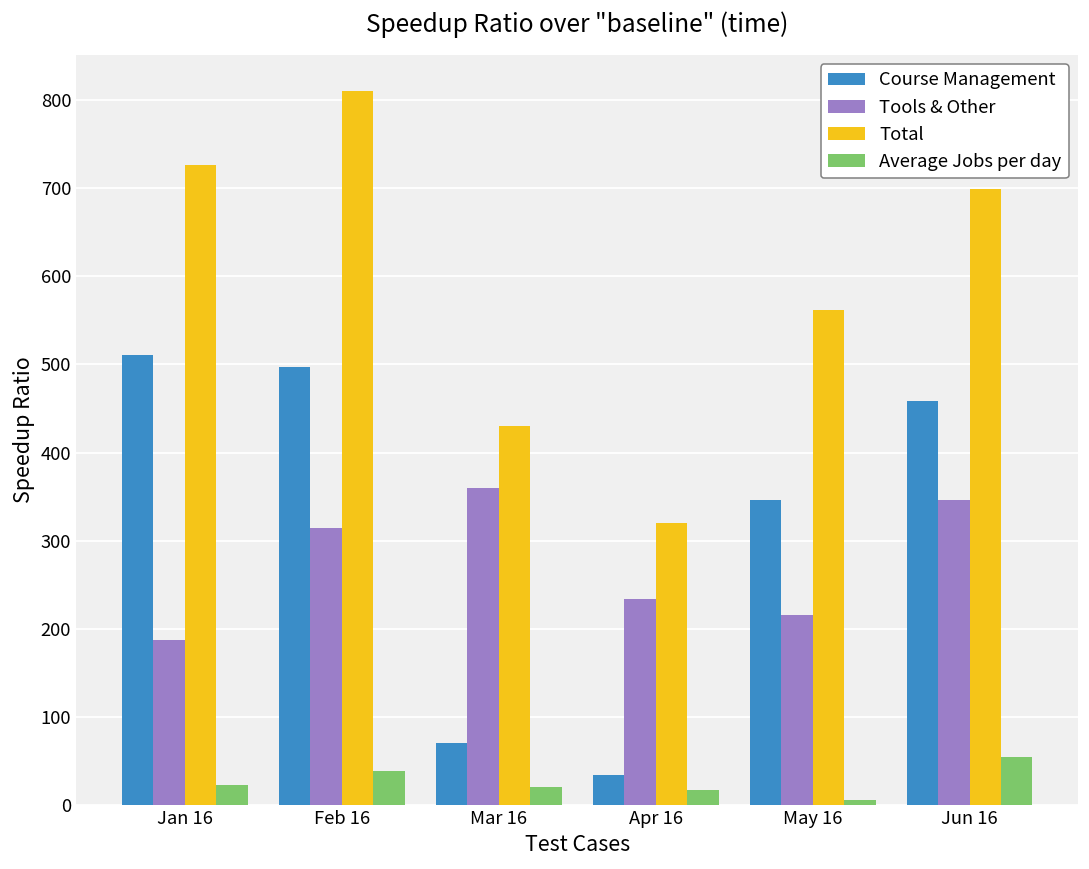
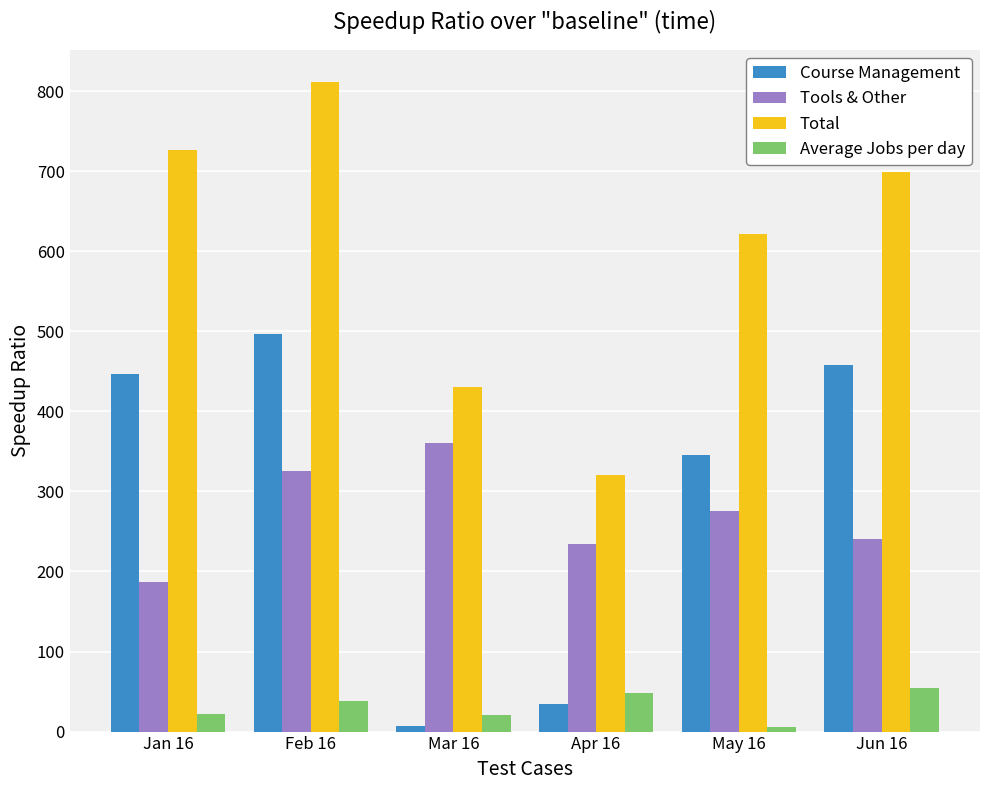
  {
    "Course Management": {
-     "Jan 16": 510,
+     "Jan 16": 450,
      "Feb 16": 500,
-     "Mar 16": 70,
+     "Mar 16": 10,
      "Apr 16": 30,
      "May 16": 350,
      "Jun 16": 460
    },
    "Tools & Other": {
      "Jan 16": 190,
-     "Feb 16": 310,
+     "Feb 16": 330,
      "Mar 16": 360,
      "Apr 16": 230,
-     "May 16": 220,
-     "Jun 16": 350
+     "May 16": 280,
+     "Jun 16": 240
    },
    "Total": {
      "Jan 16": 730,
      "Feb 16": 810,
      "Mar 16": 430,
      "Apr 16": 320,
-     "May 16": 560,
+     "May 16": 620,
      "Jun 16": 700
    },
    "Average Jobs per day": {
      "Jan 16": 20,
      "Feb 16": 40,
      "Mar 16": 20,
-     "Apr 16": 20,
+     "Apr 16": 50,
      "May 16": 10,
      "Jun 16": 50
    }
  }
